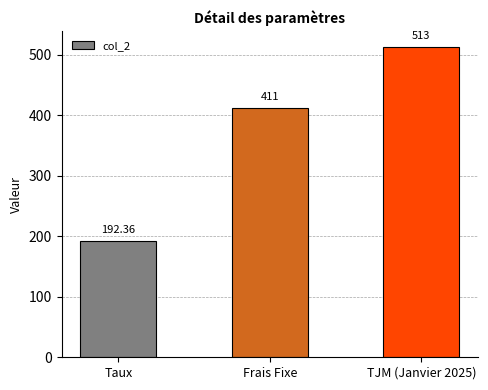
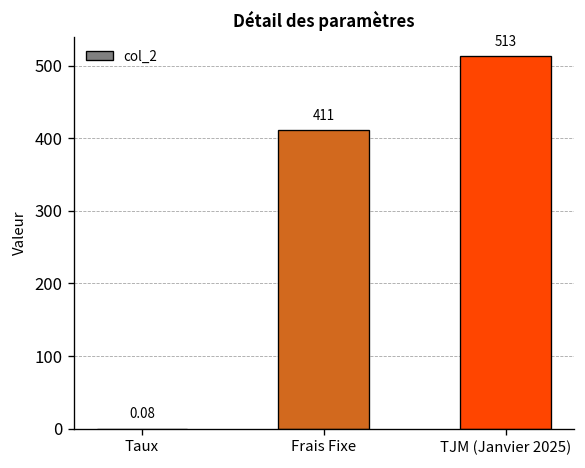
  {
-   "Taux": 192.36,
+   "Taux": 0.08,
    "Frais Fixe": 411,
    "TJM (Janvier 2025)": 513
  }
